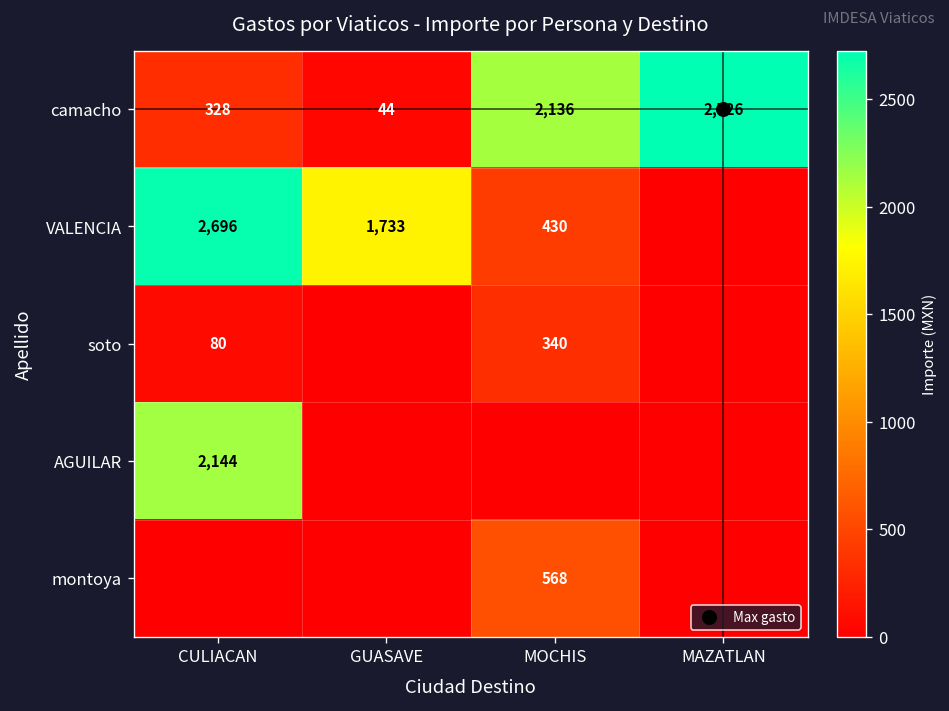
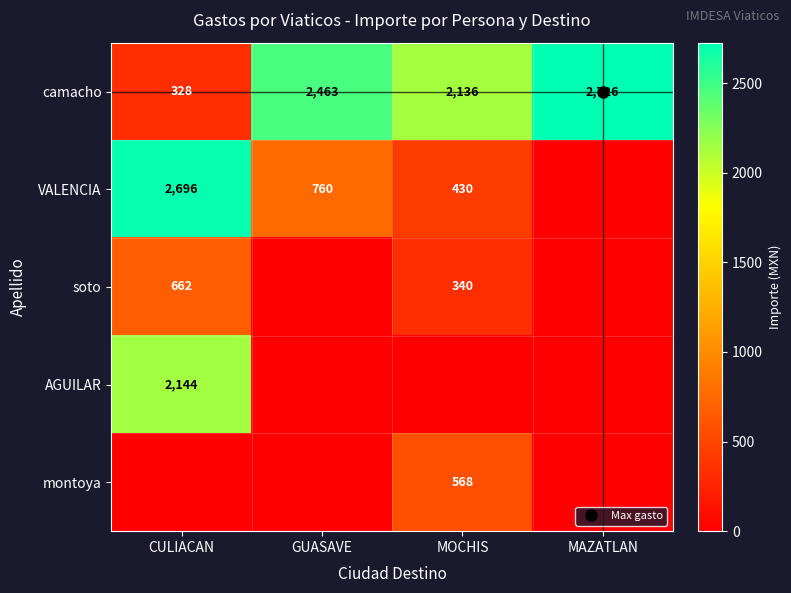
  {
    "camacho": {
      "CULIACAN": "328",
-     "GUASAVE": "44",
+     "GUASAVE": "2,463",
      "MOCHIS": "2,136"
    },
    "VALENCIA": {
      "CULIACAN": "2,696",
-     "GUASAVE": "1,733",
+     "GUASAVE": "760",
      "MOCHIS": "430"
    },
    "soto": {
-     "CULIACAN": "80",
+     "CULIACAN": "662",
      "MOCHIS": "340"
    },
    "AGUILAR": {
      "CULIACAN": "2,144"
    },
    "montoya": {
      "MOCHIS": "568"
    }
  }
